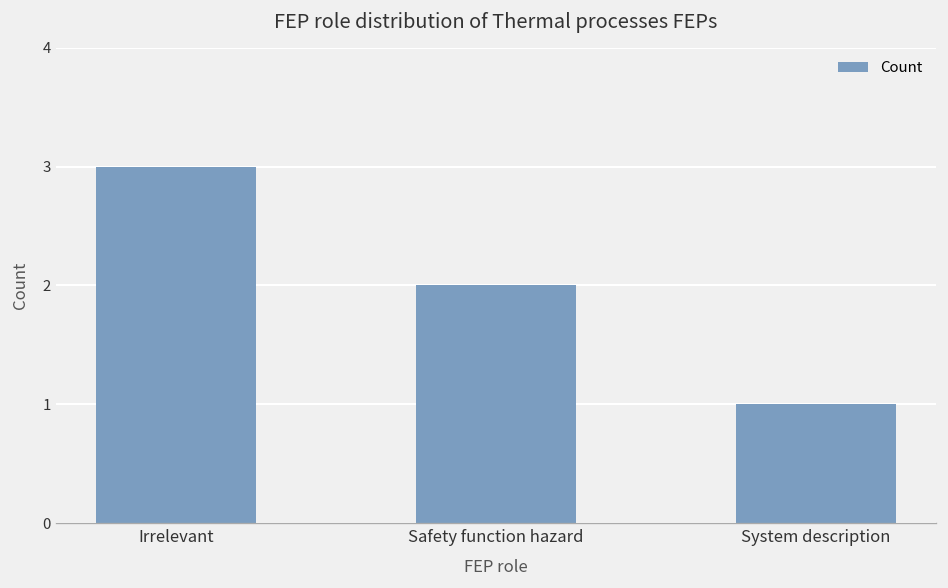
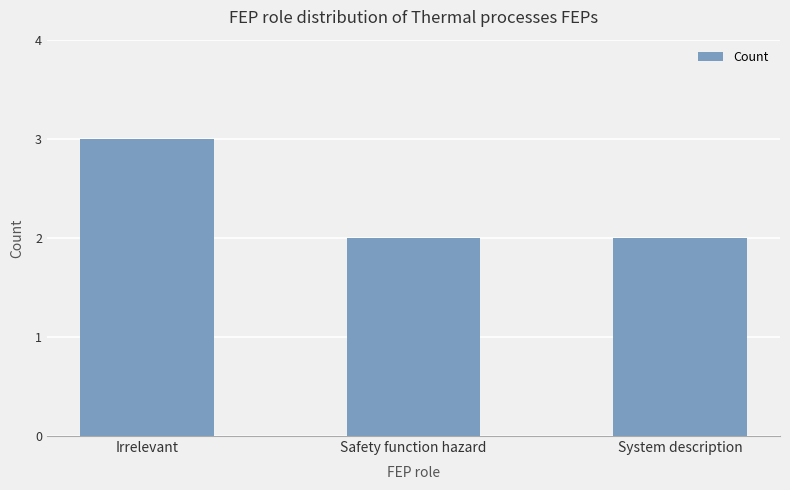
  {
    "Irrelevant": 3,
    "Safety function hazard": 2,
-   "System description": 1
+   "System description": 2
  }
